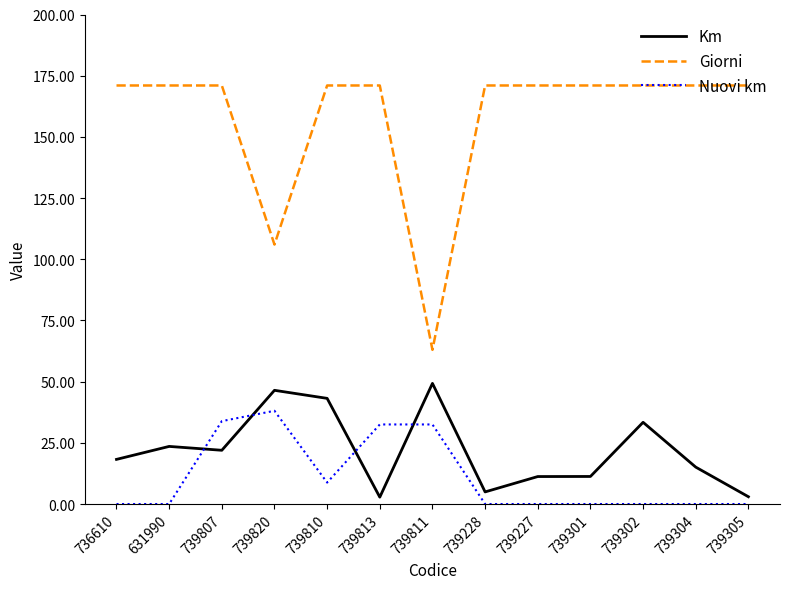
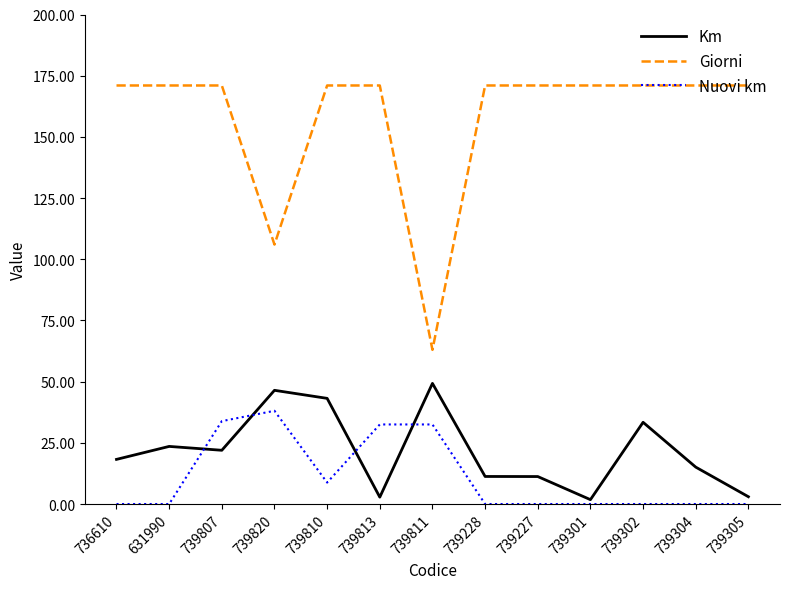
  {
    "Km": {
      "736610": 18,
      "631990": 24,
      "739807": 22,
      "739820": 46,
      "739810": 43,
      "739813": 3,
      "739811": 49,
-     "739228": 5,
+     "739228": 11,
      "739227": 11,
-     "739301": 11,
+     "739301": 2,
      "739302": 33,
      "739304": 15,
      "739305": 3
    },
    "Giorni": {
      "736610": 171,
      "631990": 171,
      "739807": 171,
      "739820": 106,
      "739810": 171,
      "739813": 171,
      "739811": 63,
      "739228": 171,
      "739227": 171,
      "739301": 171,
      "739302": 171,
      "739304": 171,
      "739305": 171
    },
    "Nuovi km": {
      "736610": 0,
      "631990": 0,
      "739807": 34,
      "739820": 38,
      "739810": 9,
      "739813": 33,
      "739811": 33,
      "739228": 0,
      "739227": 0,
      "739301": 0,
      "739302": 0,
      "739304": 0,
      "739305": 0
    }
  }
